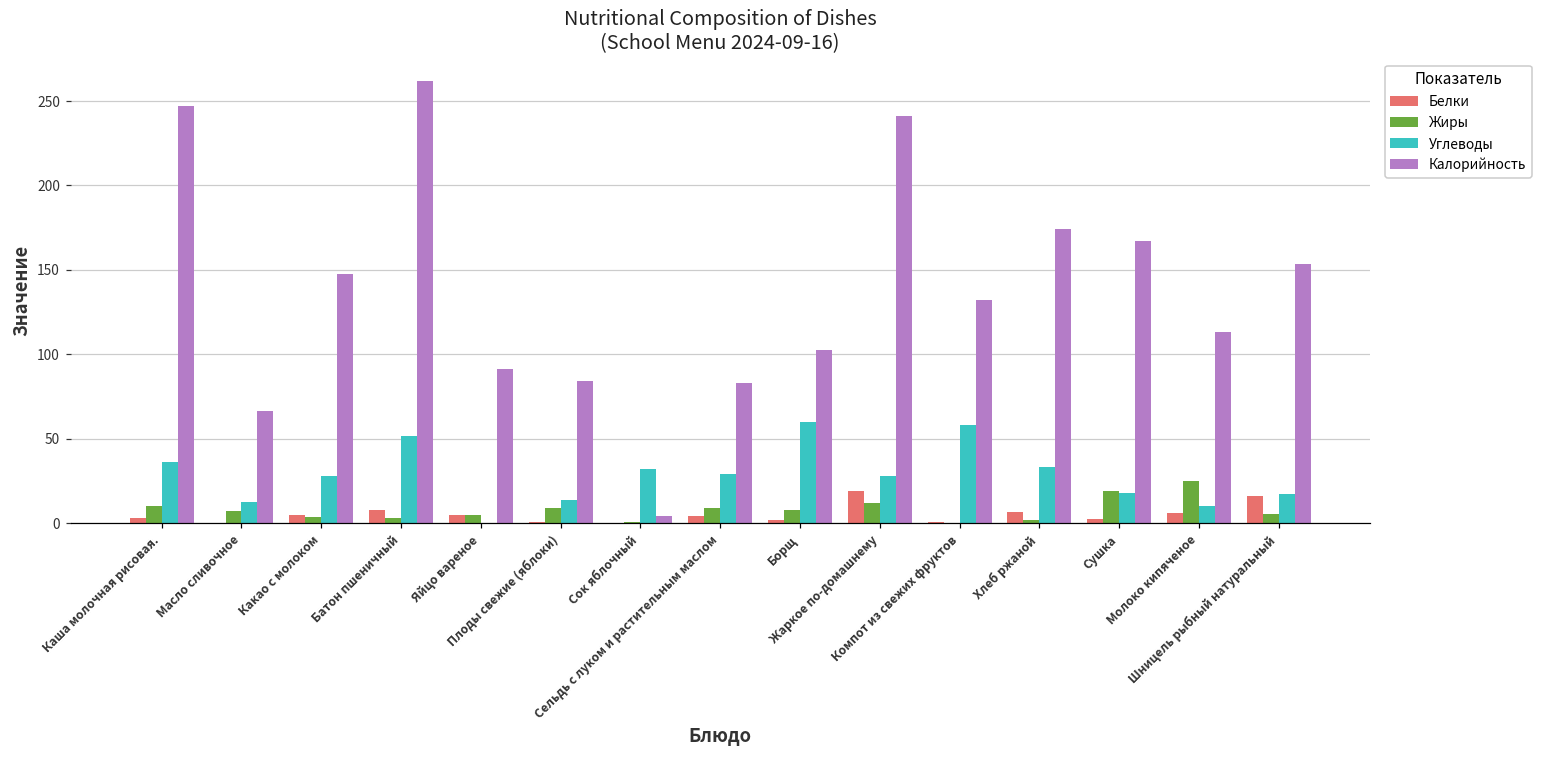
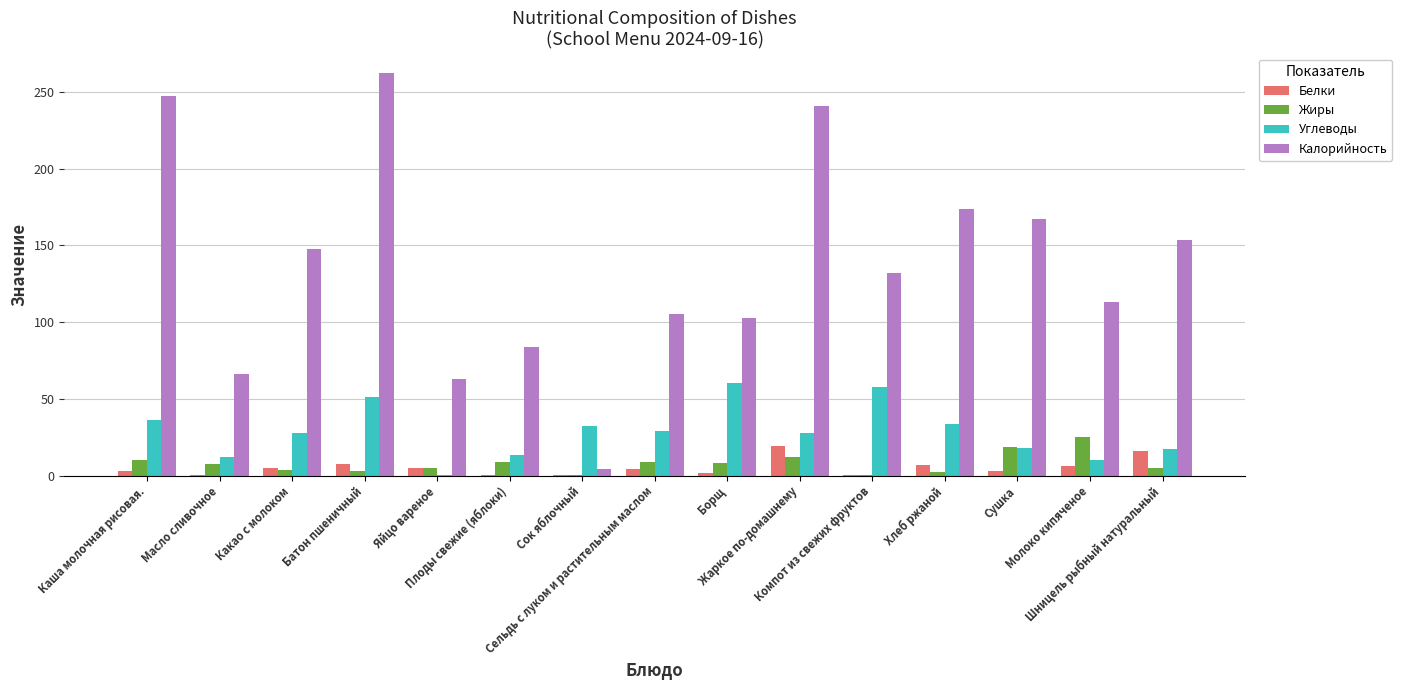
  {
    "Белки": {
      "Каша молочная рисовая.": 3,
      "Какао с молоком": 5,
      "Батон пшеничный": 8,
      "Яйцо вареное": 5,
      "Сельдь с луком и растительным маслом": 4,
      "Борщ": 2,
      "Жаркое по-домашнему": 19,
      "Хлеб ржаной": 7,
      "Сушка": 3,
      "Молоко кипяченое": 6,
      "Шницель рыбный натуральный": 16
    },
    "Жиры": {
      "Каша молочная рисовая.": 10,
      "Масло сливочное": 7,
      "Какао с молоком": 4,
      "Батон пшеничный": 3,
      "Яйцо вареное": 5,
      "Плоды свежие (яблоки)": 9,
      "Сельдь с луком и растительным маслом": 9,
      "Борщ": 8,
      "Жаркое по-домашнему": 12,
      "Хлеб ржаной": 2,
      "Сушка": 19,
      "Молоко кипяченое": 25,
      "Шницель рыбный натуральный": 5
    },
    "Углеводы": {
      "Каша молочная рисовая.": 36,
      "Масло сливочное": 12,
      "Какао с молоком": 28,
      "Батон пшеничный": 51,
      "Плоды свежие (яблоки)": 13,
      "Сок яблочный": 32,
      "Сельдь с луком и растительным маслом": 29,
      "Борщ": 60,
      "Жаркое по-домашнему": 28,
      "Компот из свежих фруктов": 58,
      "Хлеб ржаной": 33,
      "Сушка": 18,
      "Молоко кипяченое": 10,
      "Шницель рыбный натуральный": 17
    },
    "Калорийность": {
      "Каша молочная рисовая.": 247,
      "Масло сливочное": 66,
      "Какао с молоком": 147,
      "Батон пшеничный": 262,
-     "Яйцо вареное": 91,
+     "Яйцо вареное": 63,
      "Плоды свежие (яблоки)": 84,
      "Сок яблочный": 4,
-     "Сельдь с луком и растительным маслом": 83,
+     "Сельдь с луком и растительным маслом": 105,
      "Борщ": 103,
      "Жаркое по-домашнему": 241,
      "Компот из свежих фруктов": 132,
      "Хлеб ржаной": 174,
      "Сушка": 167,
      "Молоко кипяченое": 113,
      "Шницель рыбный натуральный": 153
    }
  }
